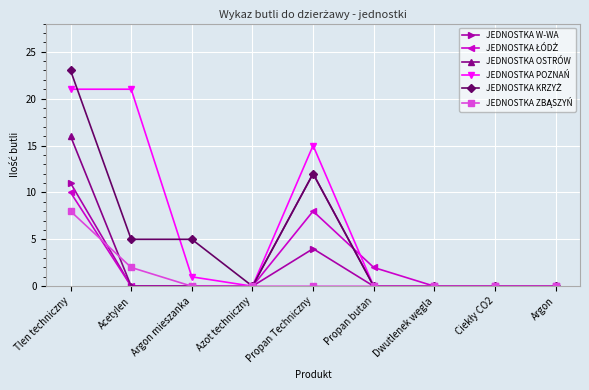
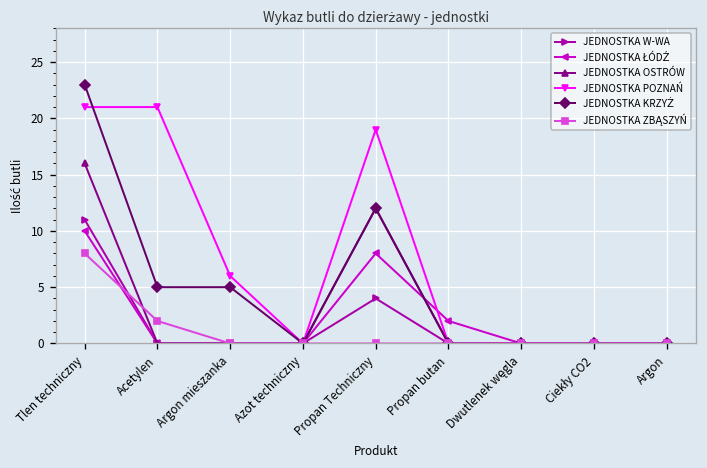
  {
    "JEDNOSTKA POZNAŃ": {
      "Tlen techniczny": 21,
      "Acetylen": 21,
-     "Argon mieszanka": 1,
-     "Propan Techniczny": 15
+     "Argon mieszanka": 6,
+     "Propan Techniczny": 19
    },
    "JEDNOSTKA ZBĄSZYŃ": {
      "Tlen techniczny": 8,
      "Acetylen": 2,
      "Propan Techniczny": 0
    }
  }
